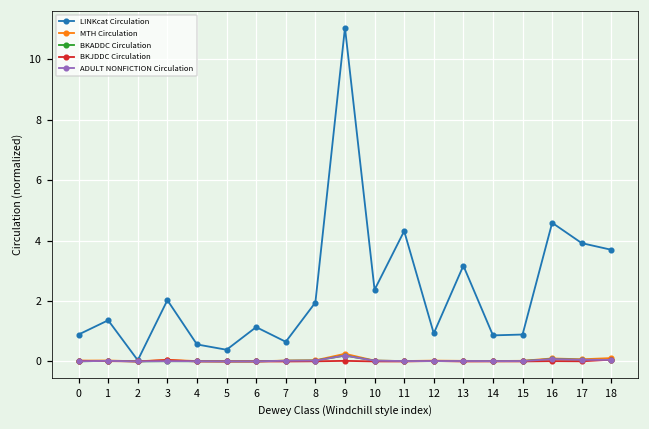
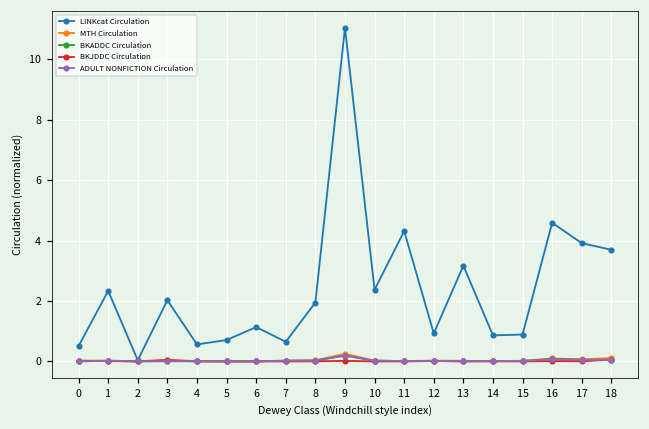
  {
    "LINKcat Circulation": {
-     "0": 0.9,
-     "1": 1.4,
+     "0": 0.5,
+     "1": 2.3,
      "3": 2.0,
      "4": 0.6,
-     "5": 0.4,
+     "5": 0.7,
      "6": 1.1,
      "7": 0.7,
      "8": 2.0,
      "9": 11.1,
      "10": 2.4,
      "11": 4.3,
      "12": 0.9,
      "13": 3.2,
      "14": 0.9,
      "15": 0.9,
      "16": 4.6,
      "17": 3.9,
      "18": 3.7
    },
    "BKJDDC Circulation": {
      "9": 0.0
    }
  }
